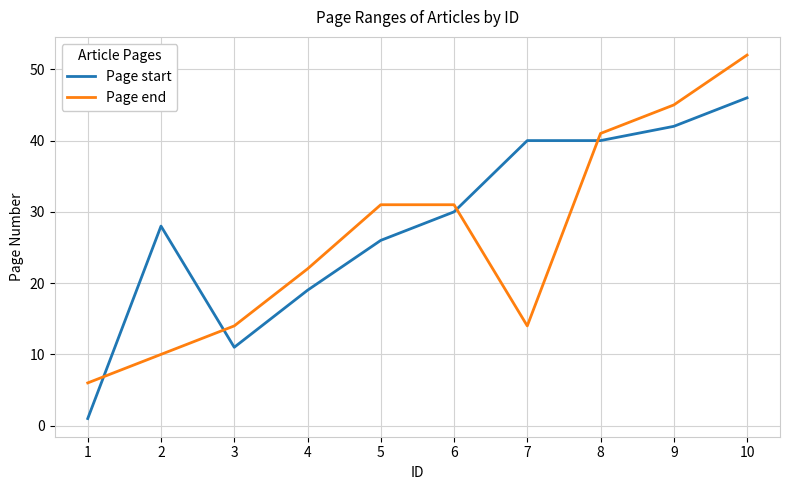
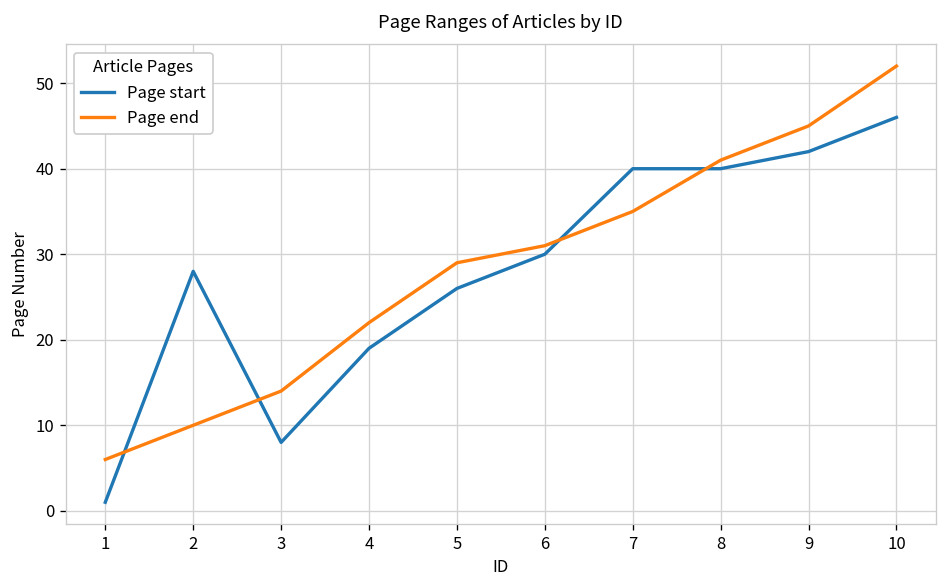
  {
    "Page start": {
      "1": 1,
      "2": 28,
-     "3": 11,
+     "3": 8,
      "4": 19,
      "5": 26,
      "6": 30,
      "7": 40,
      "8": 40,
      "9": 42,
      "10": 46
    },
    "Page end": {
      "1": 6,
      "2": 10,
      "3": 14,
      "4": 22,
-     "5": 31,
+     "5": 29,
      "6": 31,
-     "7": 14,
+     "7": 35,
      "8": 41,
      "9": 45,
      "10": 52
    }
  }
